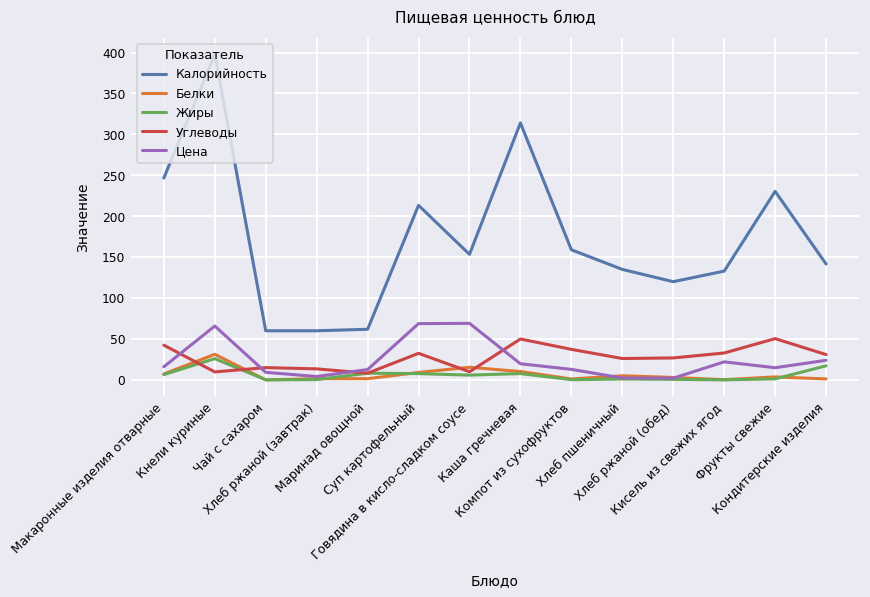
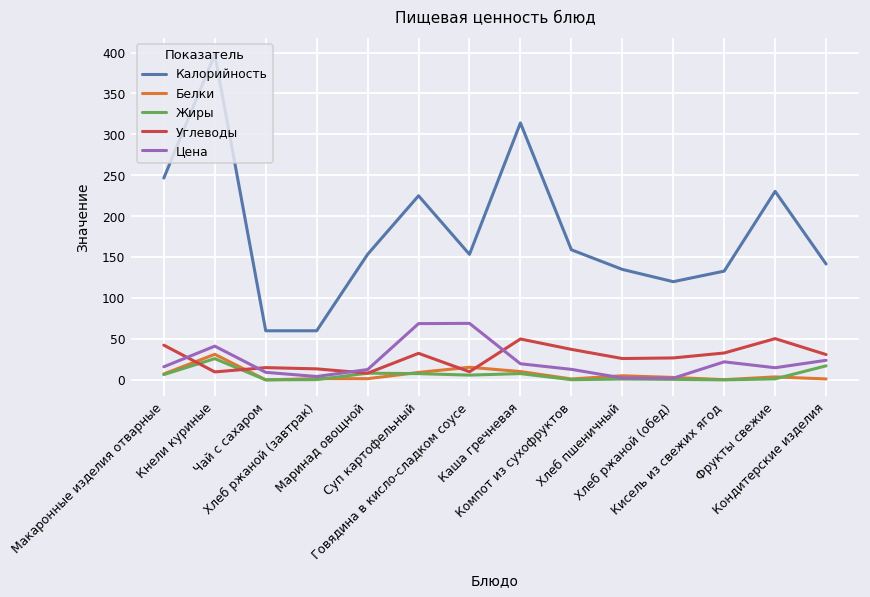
  {
    "Калорийность": {
      "Макаронные изделия отварные": 250,
      "Чай с сахаром": 60,
      "Хлеб ржаной (завтрак)": 60,
-     "Маринад овощной": 60,
-     "Суп картофельный": 210,
+     "Маринад овощной": 150,
+     "Суп картофельный": 230,
      "Говядина в кисло-сладком соусе": 150,
      "Каша гречневая": 310,
      "Компот из сухофруктов": 160,
      "Хлеб пшеничный": 140,
      "Хлеб ржаной (обед)": 120,
      "Кисель из свежих ягод": 130,
      "Фрукты свежие": 230,
      "Кондитерские изделия": 140
    },
    "Жиры": {
      "Кнели куриные": 30,
      "Говядина в кисло-сладком соусе": 10,
      "Кондитерские изделия": 20
    },
    "Цена": {
      "Макаронные изделия отварные": 20,
-     "Кнели куриные": 70,
+     "Кнели куриные": 40,
      "Чай с сахаром": 10,
      "Маринад овощной": 10,
      "Суп картофельный": 70,
      "Говядина в кисло-сладком соусе": 70,
      "Каша гречневая": 20,
      "Компот из сухофруктов": 10,
      "Кисель из свежих ягод": 20,
      "Фрукты свежие": 10,
      "Кондитерские изделия": 20
    }
  }
